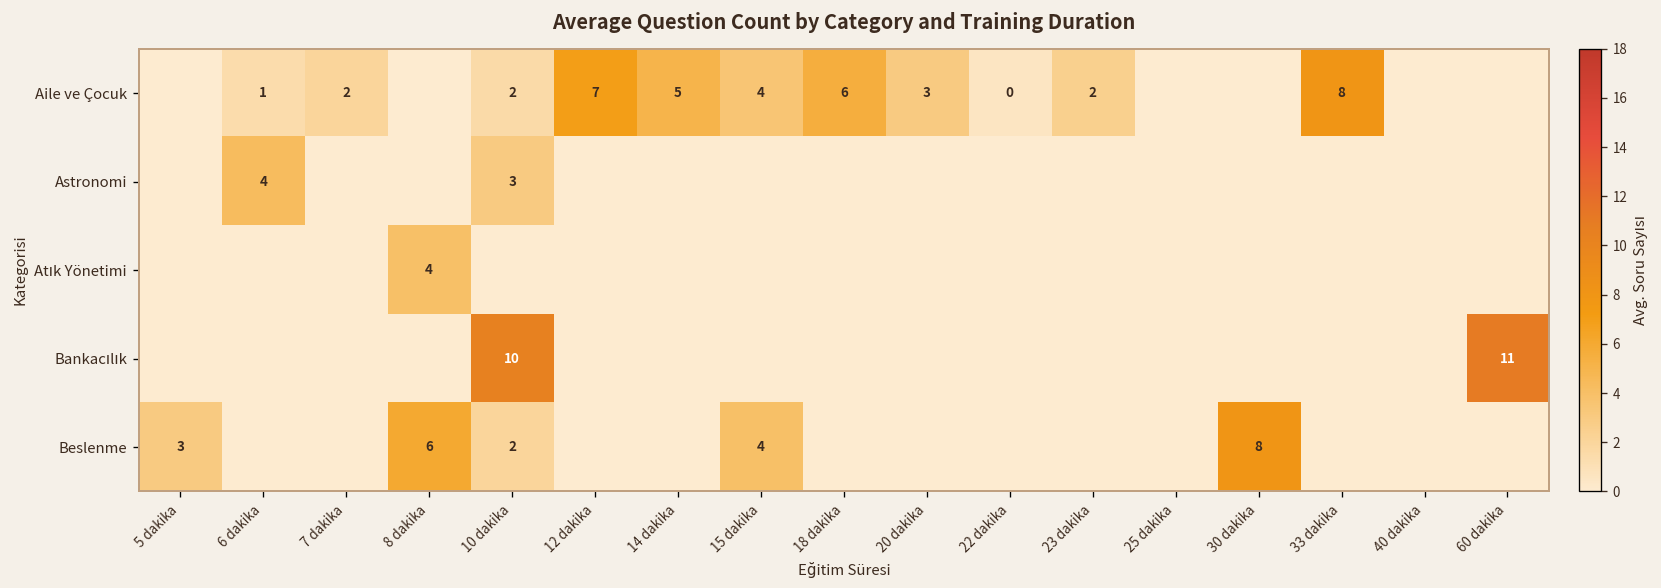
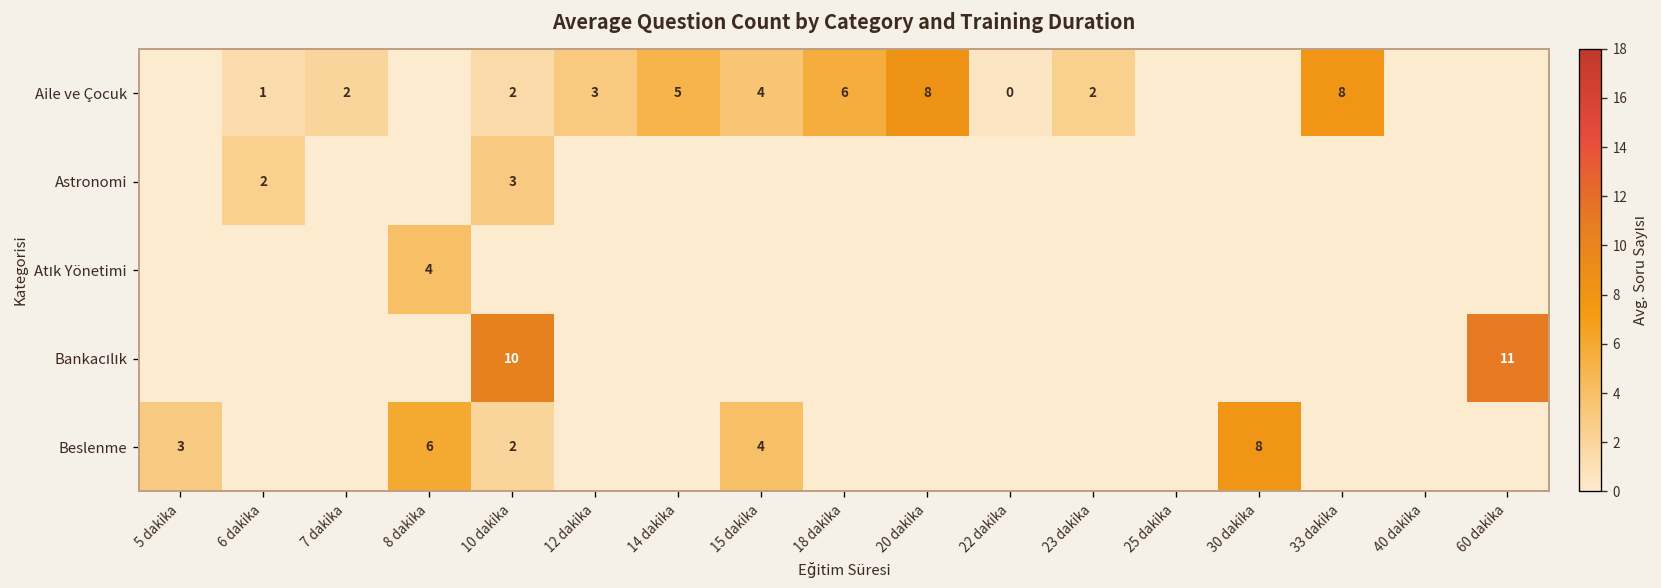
  {
    "Aile ve Çocuk": {
      "6 dakika": 1,
      "7 dakika": 2,
      "10 dakika": 2,
-     "12 dakika": 7,
+     "12 dakika": 3,
      "14 dakika": 5,
      "15 dakika": 4,
      "18 dakika": 6,
-     "20 dakika": 3,
+     "20 dakika": 8,
      "22 dakika": 0,
      "23 dakika": 2,
      "33 dakika": 8
    },
    "Astronomi": {
-     "6 dakika": 4,
+     "6 dakika": 2,
      "10 dakika": 3
    },
    "Atık Yönetimi": {
      "8 dakika": 4
    },
    "Bankacılık": {
      "10 dakika": 10,
      "60 dakika": 11
    },
    "Beslenme": {
      "5 dakika": 3,
      "8 dakika": 6,
      "10 dakika": 2,
      "15 dakika": 4,
      "30 dakika": 8
    }
  }
